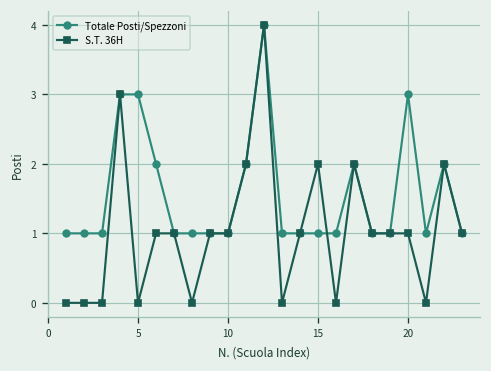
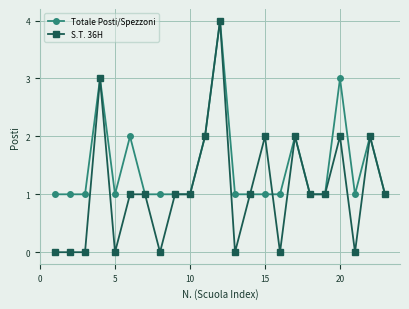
  {
    "Totale Posti/Spezzoni": {
-     "5": 3,
+     "5": 1,
      "15": 1,
      "20": 3
    },
    "S.T. 36H": {
      "5": 0,
      "15": 2,
-     "20": 1
+     "20": 2
    }
  }
